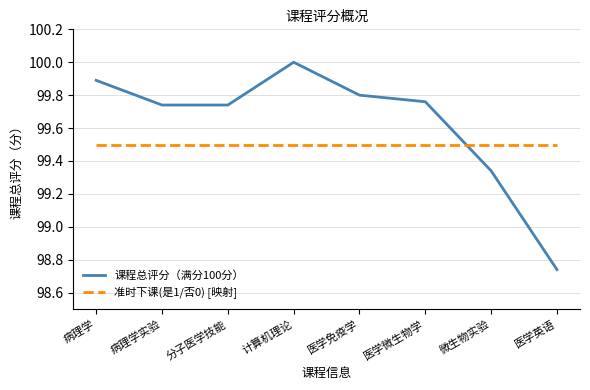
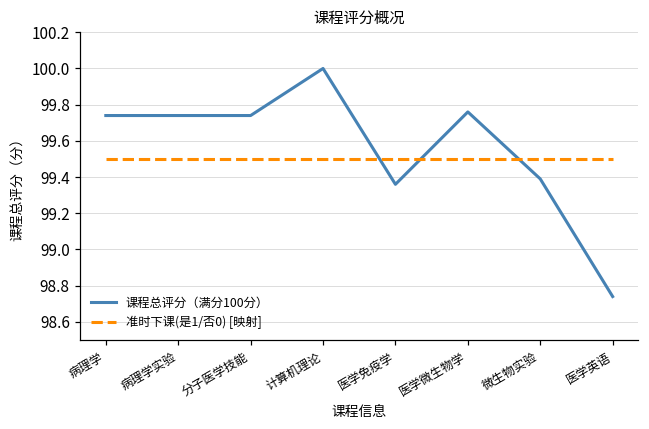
  {
    "课程总评分（满分100分）": {
-     "病理学": 99.89,
+     "病理学": 99.74,
      "病理学实验": 99.74,
      "分子医学技能": 99.74,
      "计算机理论": 100.00,
-     "医学免疫学": 99.80,
+     "医学免疫学": 99.36,
      "医学微生物学": 99.76,
-     "微生物实验": 99.34,
+     "微生物实验": 99.39,
      "医学英语": 98.74
    },
    "准时下课(是1/否0) [映射]": {
      "病理学": 99.50,
      "病理学实验": 99.50,
      "分子医学技能": 99.50,
      "计算机理论": 99.50,
      "医学免疫学": 99.50,
      "医学微生物学": 99.50,
      "微生物实验": 99.50,
      "医学英语": 99.50
    }
  }
